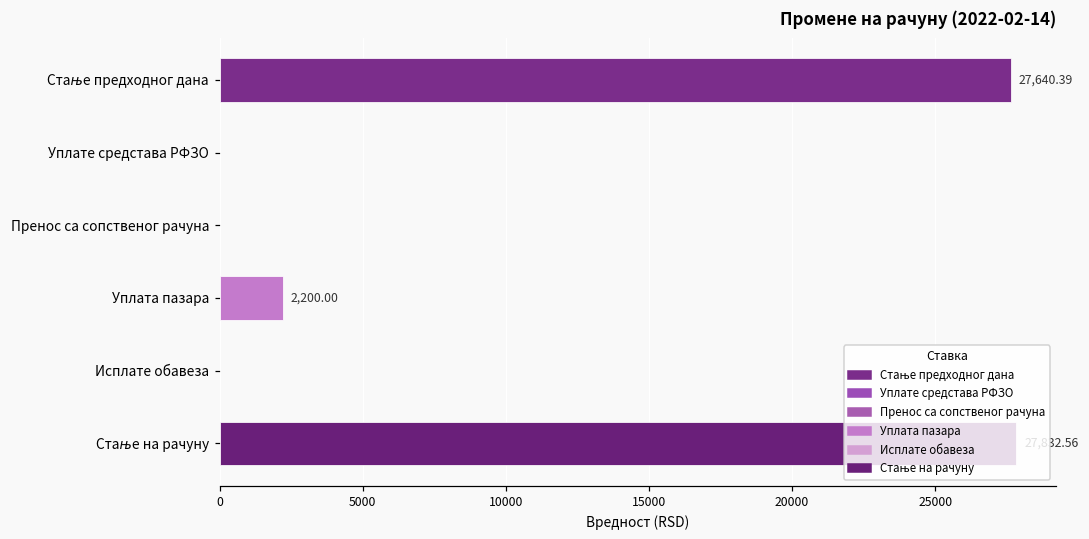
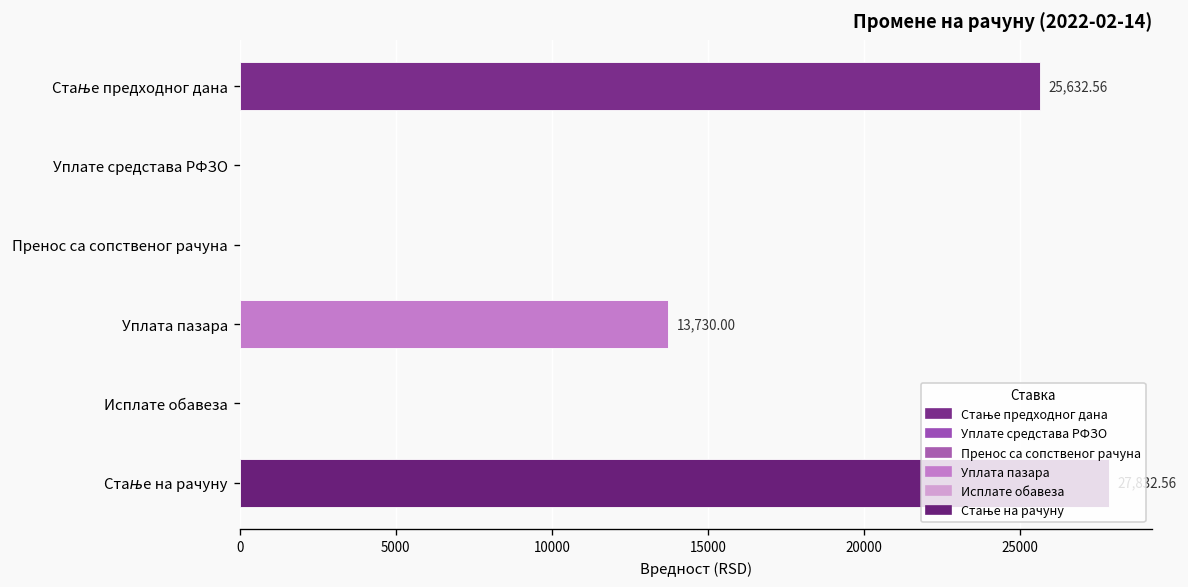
  {
-   "Стање предходног дана": "27,640.39",
-   "Уплата пазара": "2,200.00"
+   "Стање предходног дана": "25,632.56",
+   "Уплата пазара": "13,730.00"
  }
